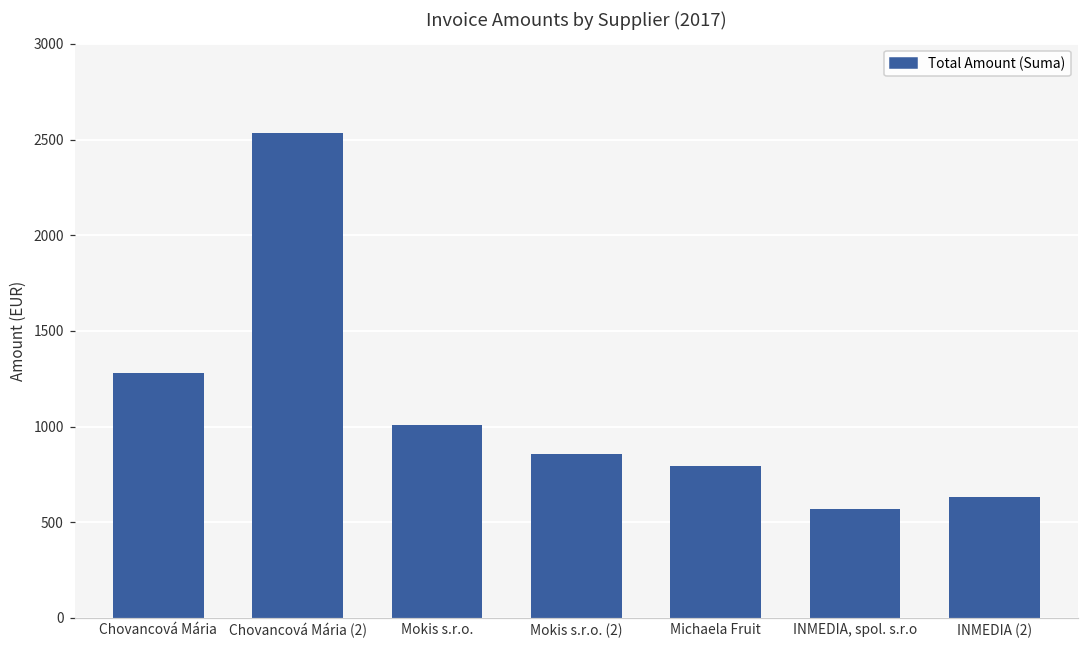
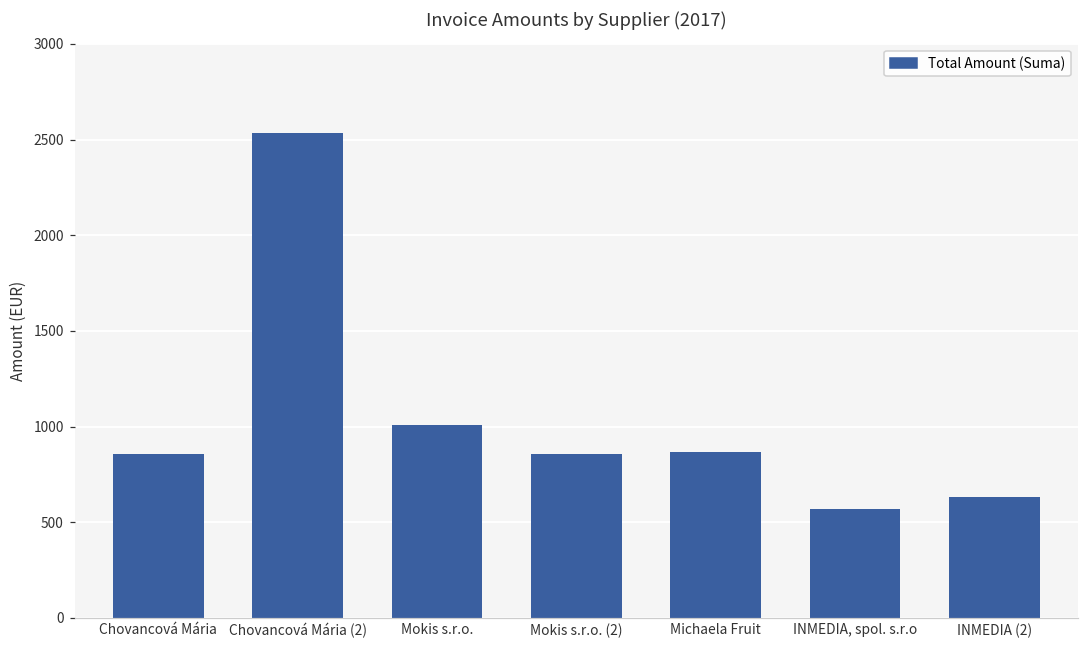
  {
-   "Chovancová Mária": 1280,
+   "Chovancová Mária": 860,
    "Chovancová Mária (2)": 2540,
    "Mokis s.r.o.": 1010,
    "Mokis s.r.o. (2)": 860,
-   "Michaela Fruit": 790,
+   "Michaela Fruit": 870,
    "INMEDIA, spol. s.r.o": 570,
    "INMEDIA (2)": 630
  }
